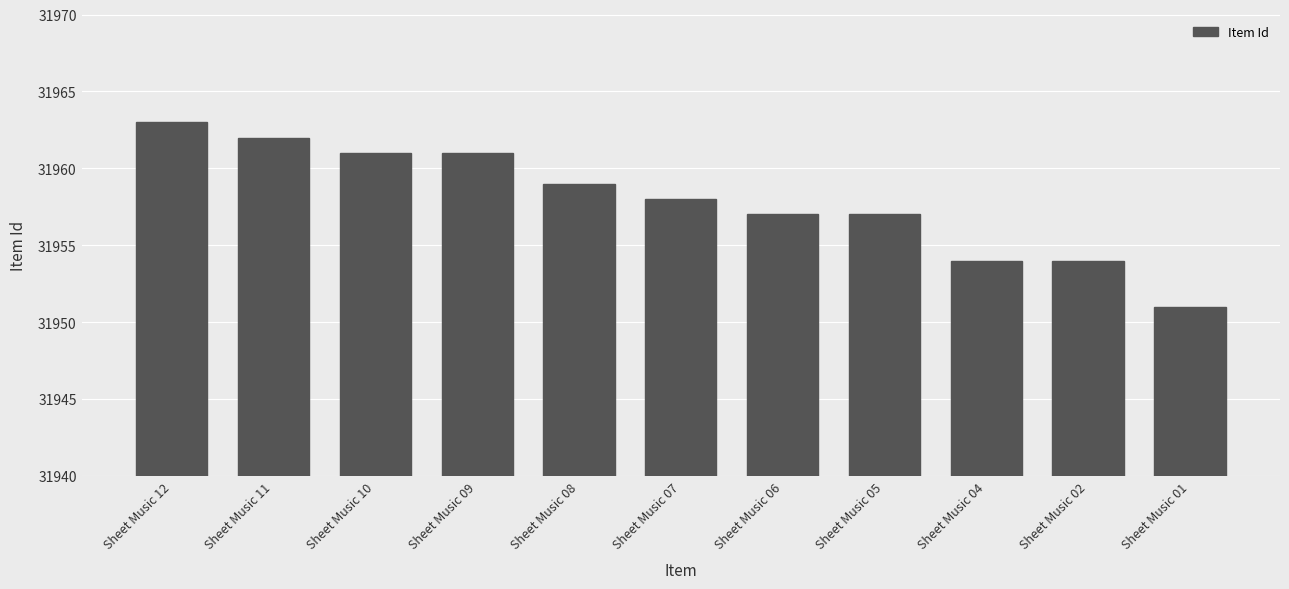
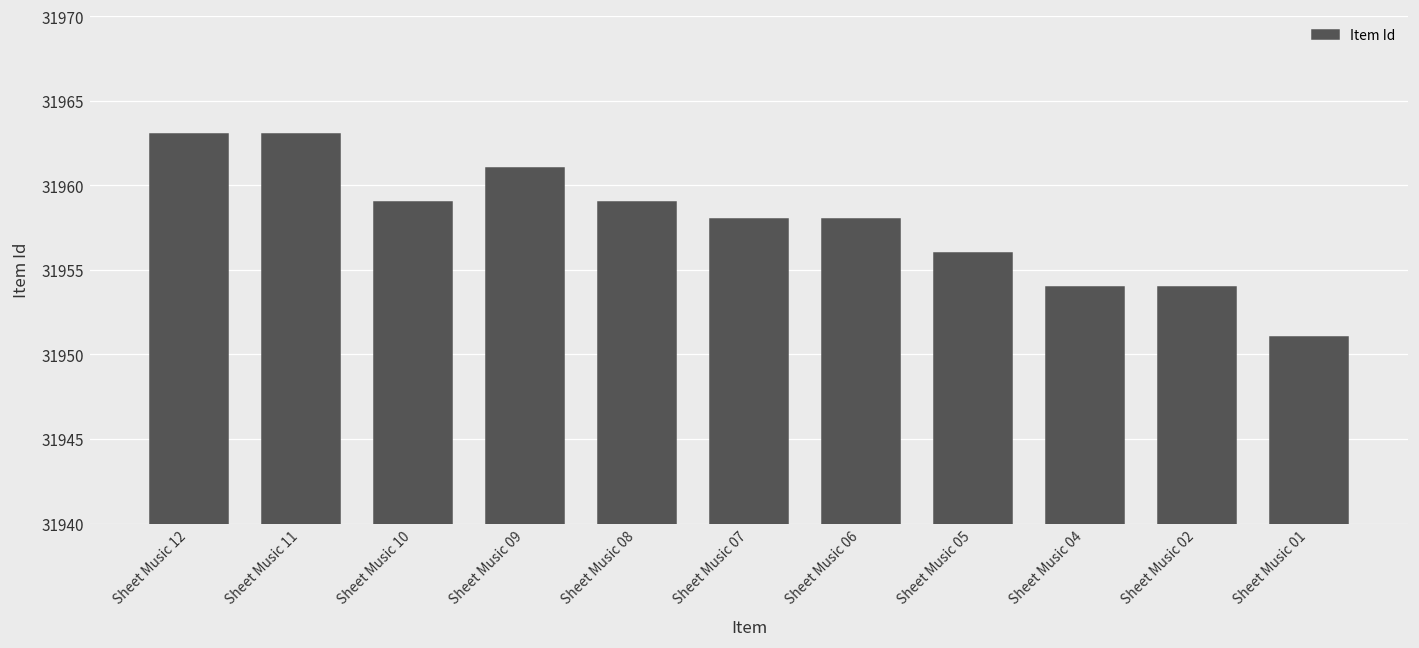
  {
    "Sheet Music 12": 31963,
-   "Sheet Music 11": 31962,
-   "Sheet Music 10": 31961,
+   "Sheet Music 11": 31963,
+   "Sheet Music 10": 31959,
    "Sheet Music 09": 31961,
    "Sheet Music 08": 31959,
    "Sheet Music 07": 31958,
-   "Sheet Music 06": 31957,
-   "Sheet Music 05": 31957,
+   "Sheet Music 06": 31958,
+   "Sheet Music 05": 31956,
    "Sheet Music 04": 31954,
    "Sheet Music 02": 31954,
    "Sheet Music 01": 31951
  }
